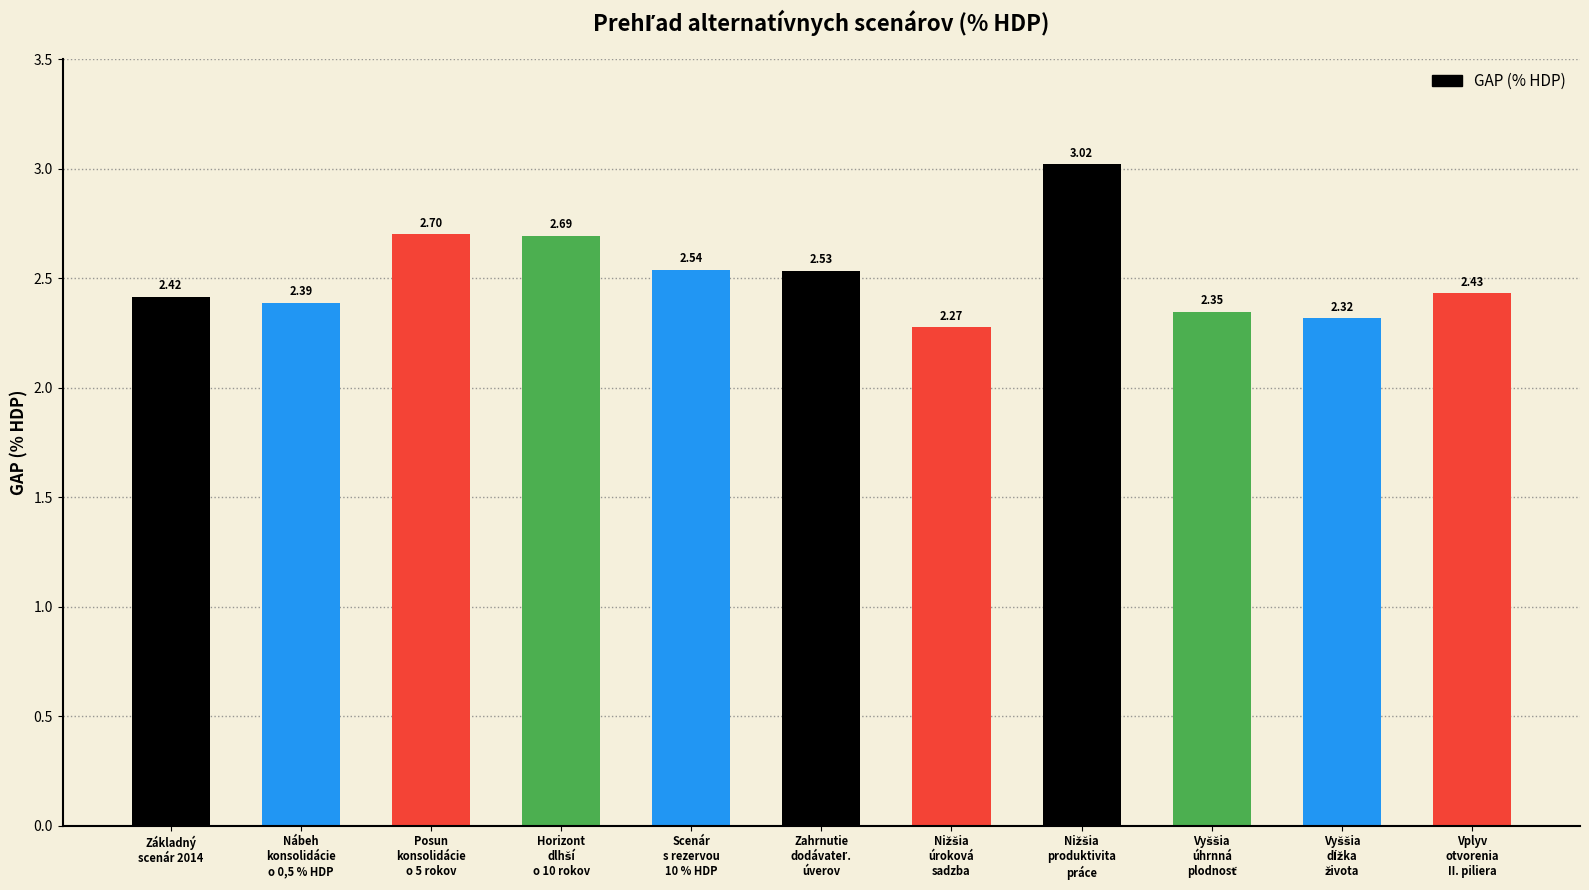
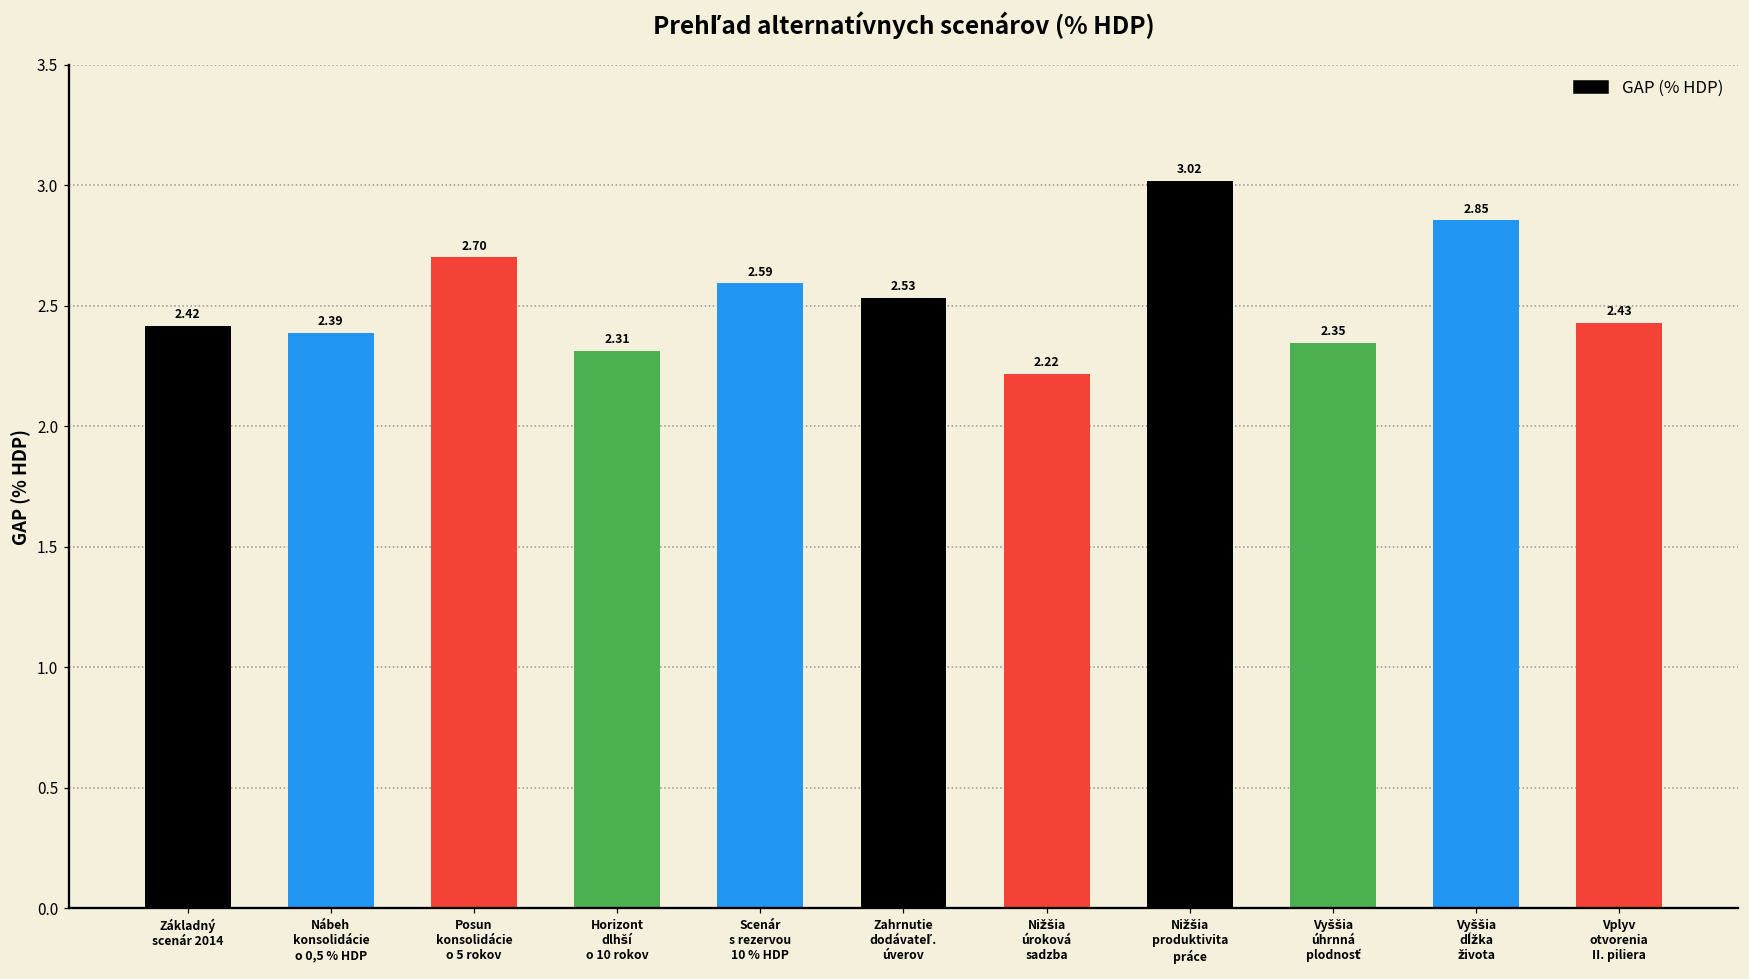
  {
    "Základný scenár 2014": 2.42,
    "Nábeh konsolidácie o 0,5 % HDP": 2.39,
    "Posun konsolidácie o 5 rokov": 2.70,
-   "Horizont dlhší o 10 rokov": 2.69,
-   "Scenár s rezervou 10 % HDP": 2.54,
+   "Horizont dlhší o 10 rokov": 2.31,
+   "Scenár s rezervou 10 % HDP": 2.59,
    "Zahrnutie dodávateľ. úverov": 2.53,
-   "Nižšia úroková sadzba": 2.27,
+   "Nižšia úroková sadzba": 2.22,
    "Nižšia produktivita práce": 3.02,
    "Vyššia úhrnná plodnosť": 2.35,
-   "Vyššia dĺžka života": 2.32,
+   "Vyššia dĺžka života": 2.85,
    "Vplyv otvorenia II. piliera": 2.43
  }
